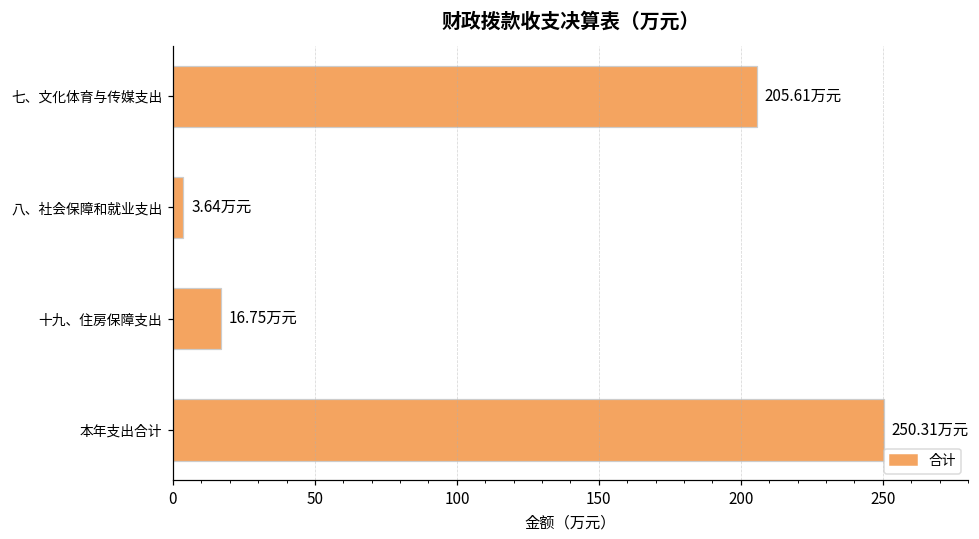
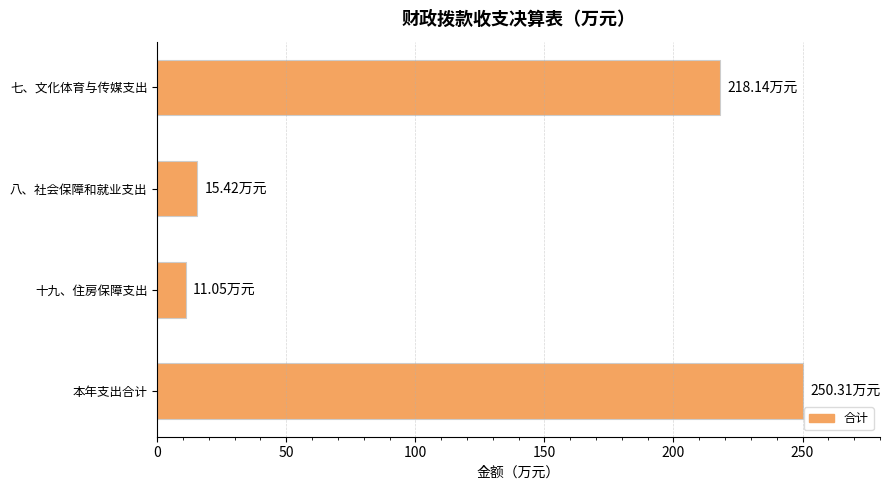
  {
-   "七、文化体育与传媒支出": 205.61,
-   "八、社会保障和就业支出": 3.64,
-   "十九、住房保障支出": 16.75,
+   "七、文化体育与传媒支出": 218.14,
+   "八、社会保障和就业支出": 15.42,
+   "十九、住房保障支出": 11.05,
    "本年支出合计": 250.31
  }
